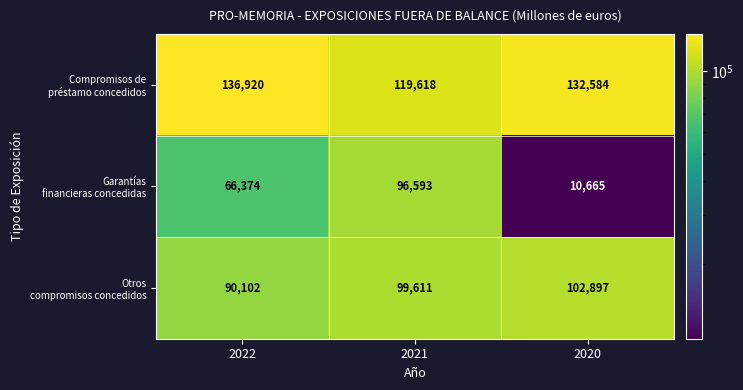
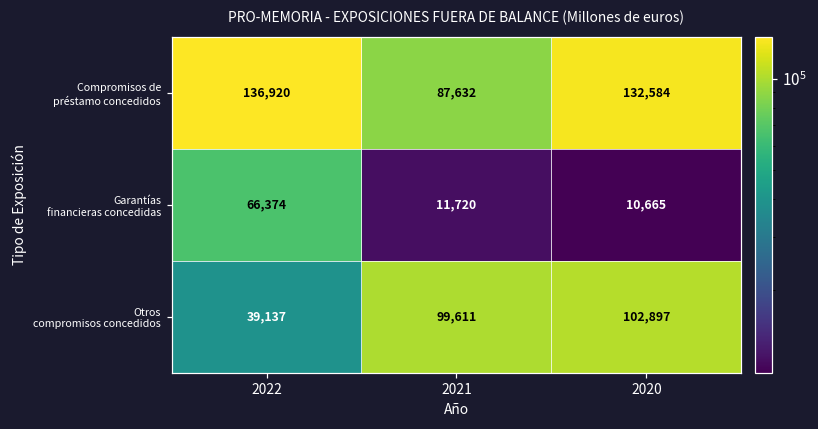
  {
    "Compromisos de préstamo concedidos": {
      "2022": "136,920",
-     "2021": "119,618",
+     "2021": "87,632",
      "2020": "132,584"
    },
    "Garantías financieras concedidas": {
      "2022": "66,374",
-     "2021": "96,593",
+     "2021": "11,720",
      "2020": "10,665"
    },
    "Otros compromisos concedidos": {
-     "2022": "90,102",
+     "2022": "39,137",
      "2021": "99,611",
      "2020": "102,897"
    }
  }
